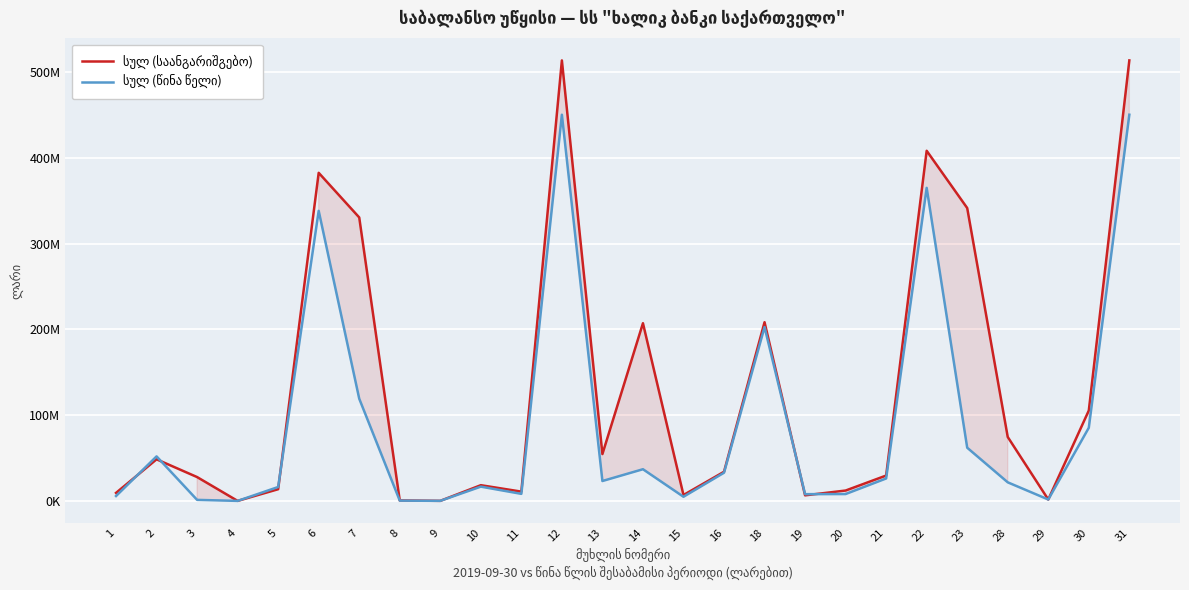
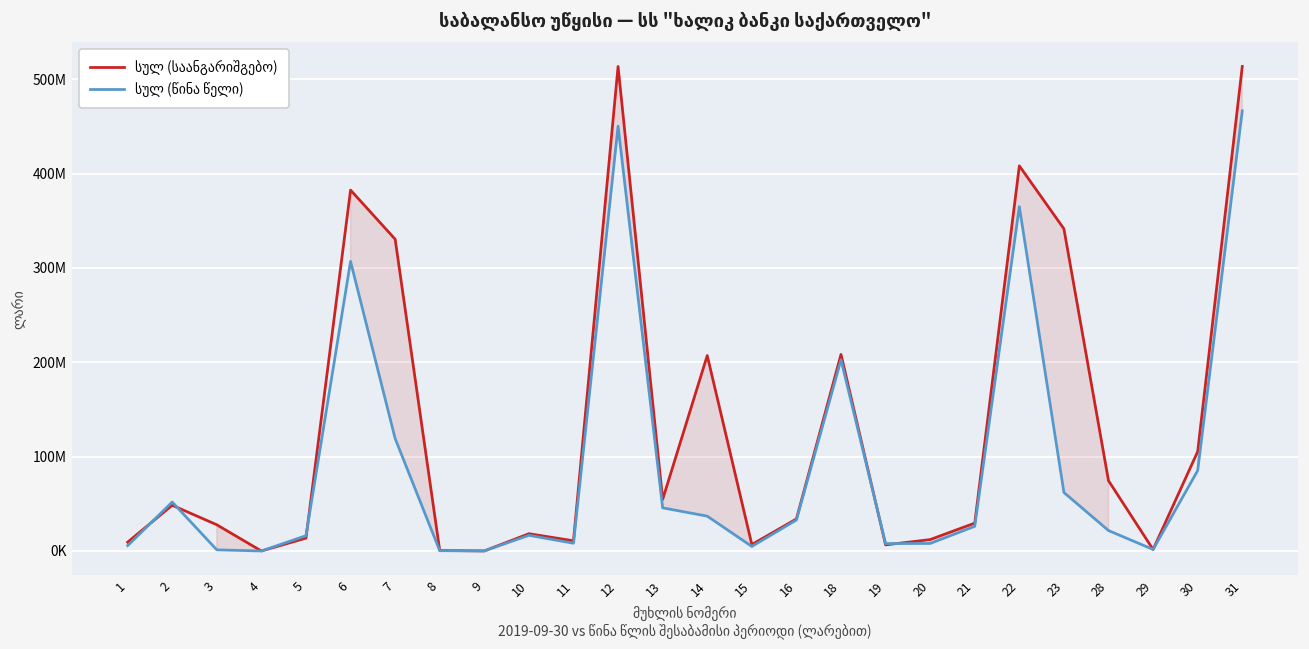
  {
    "სულ (საანგარიშგებო)": {
      "1": 10000000,
      "2": 50000000,
      "3": 30000000,
      "6": 380000000,
      "7": 330000000,
      "12": 510000000,
      "13": 50000000,
      "14": 210000000,
      "18": 210000000,
      "20": 10000000,
      "21": 30000000,
      "22": 410000000,
      "23": 340000000,
      "28": 70000000,
      "30": 110000000,
      "31": 510000000
    },
    "სულ (წინა წელი)": {
      "1": 10000000,
      "2": 50000000,
      "3": 0,
-     "6": 340000000,
+     "6": 310000000,
      "7": 120000000,
      "12": 450000000,
-     "13": 20000000,
+     "13": 50000000,
      "14": 40000000,
      "18": 200000000,
      "20": 10000000,
      "21": 30000000,
      "22": 360000000,
      "23": 60000000,
      "28": 20000000,
      "30": 90000000,
-     "31": 450000000
+     "31": 470000000
    }
  }
